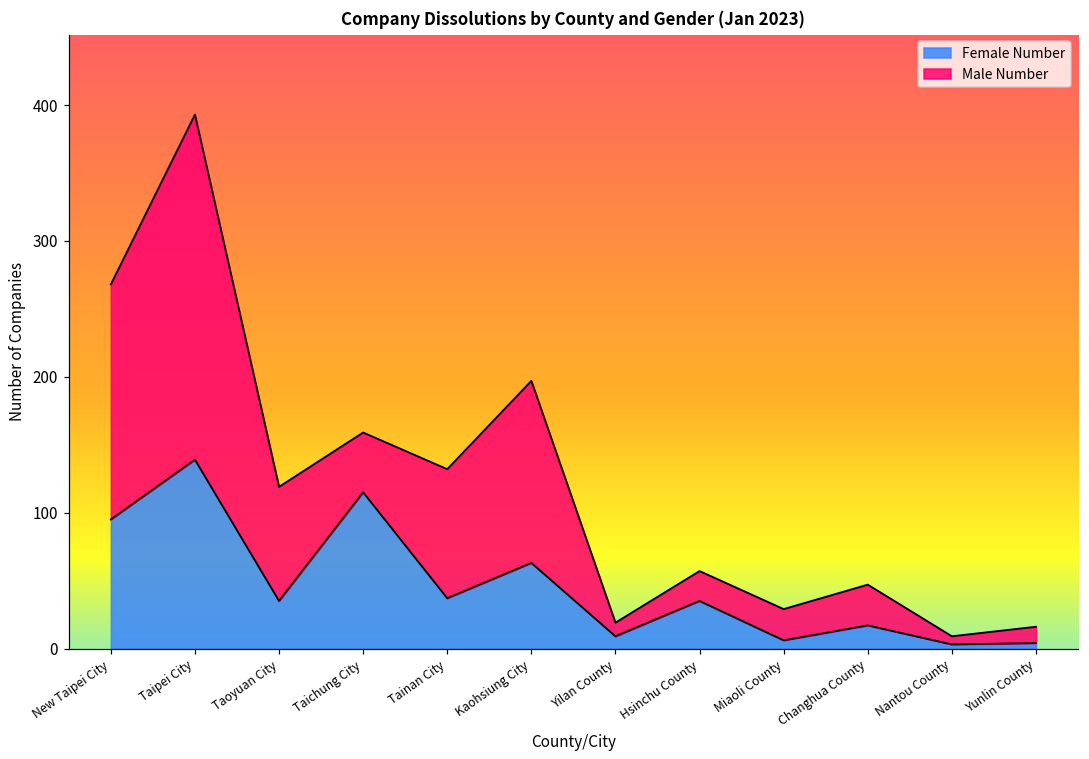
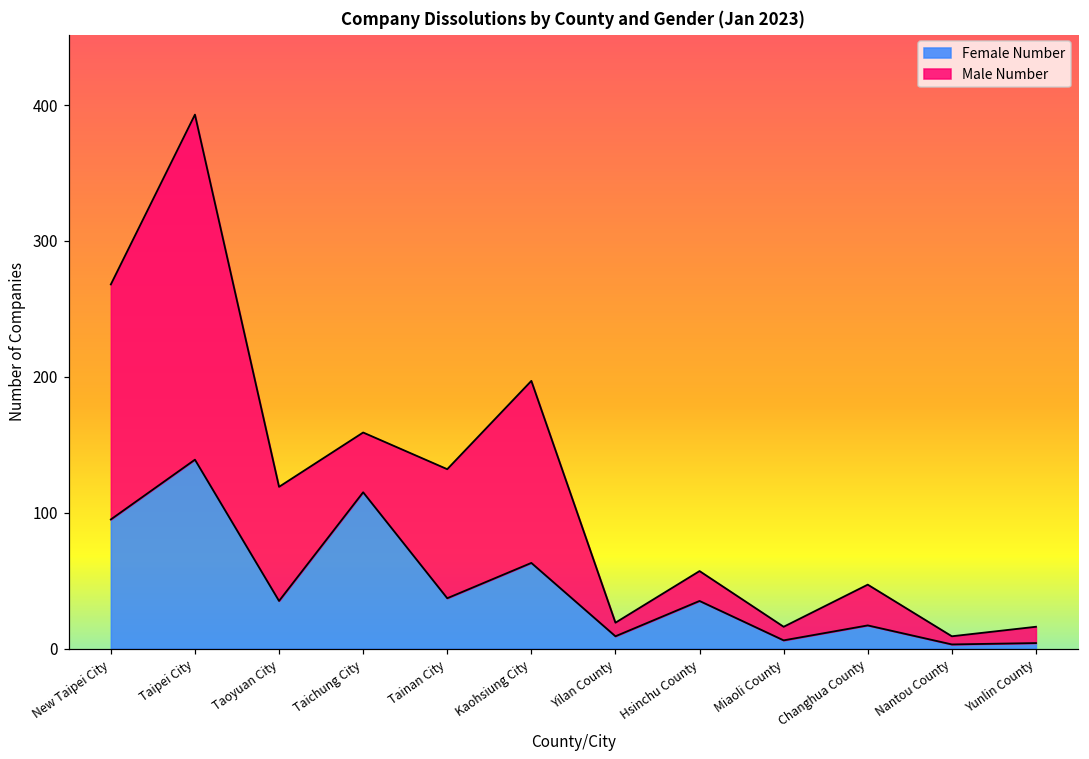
  {
    "Female Number": {
      "New Taipei City": 95,
      "Taipei City": 139,
      "Taoyuan City": 35,
      "Taichung City": 115,
      "Tainan City": 37,
      "Kaohsiung City": 63,
      "Yilan County": 9,
      "Hsinchu County": 35,
      "Miaoli County": 6,
      "Changhua County": 17,
      "Nantou County": 3,
      "Yunlin County": 4
    },
    "Male Number": {
      "New Taipei City": 173,
      "Taipei City": 254,
      "Taoyuan City": 84,
      "Taichung City": 44,
      "Tainan City": 95,
      "Kaohsiung City": 134,
      "Yilan County": 10,
      "Hsinchu County": 22,
-     "Miaoli County": 23,
+     "Miaoli County": 10,
      "Changhua County": 30,
      "Nantou County": 6,
      "Yunlin County": 12
    }
  }
